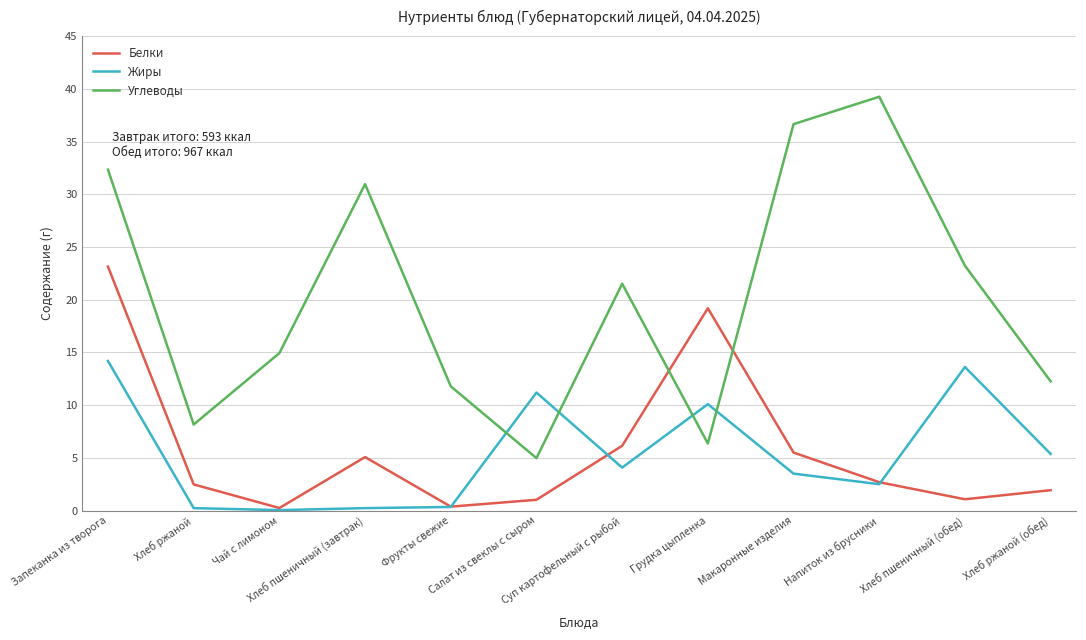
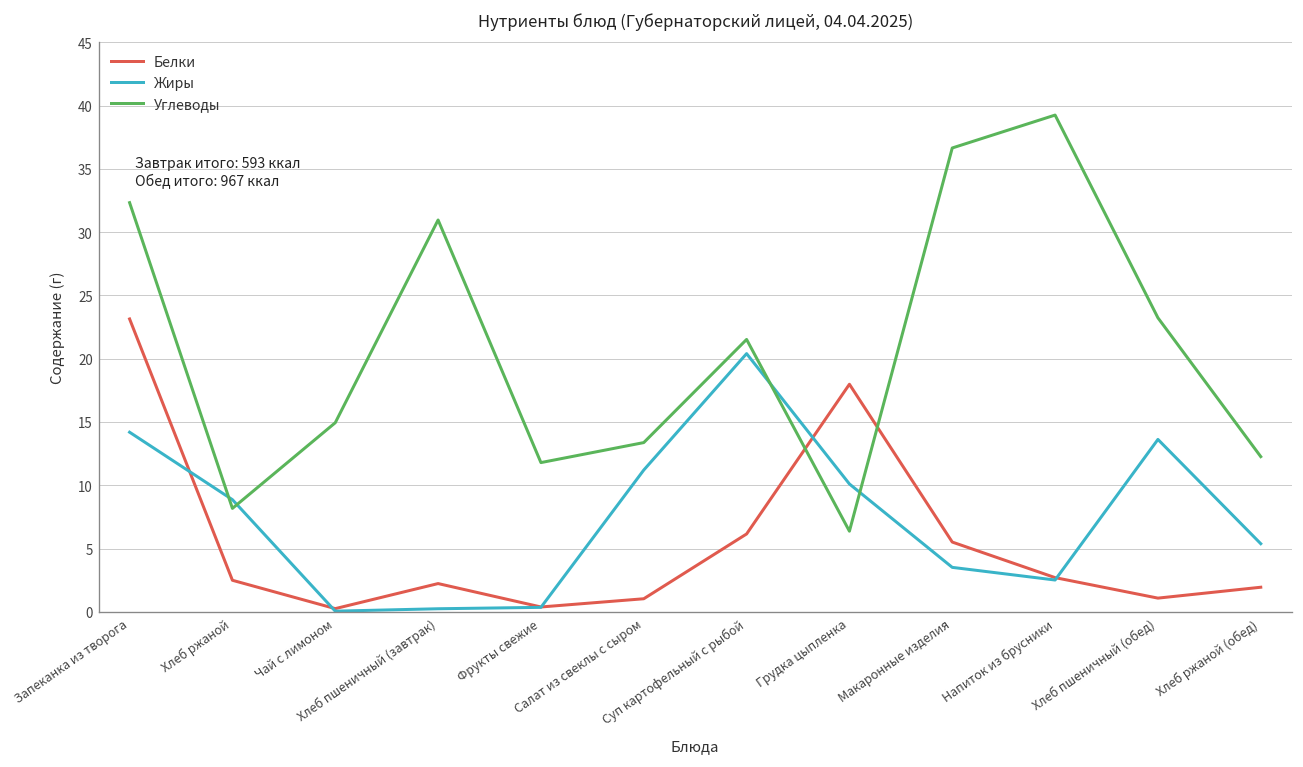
  {
    "Белки": {
      "Запеканка из творога": 23.1,
      "Хлеб ржаной": 2.5,
-     "Хлеб пшеничный (завтрак)": 5.1,
+     "Хлеб пшеничный (завтрак)": 2.2,
      "Салат из свеклы с сыром": 1.0,
      "Суп картофельный с рыбой": 6.2,
-     "Грудка цыпленка": 19.2,
+     "Грудка цыпленка": 18.0,
      "Макаронные изделия": 5.5,
      "Хлеб пшеничный (обед)": 1.1,
      "Хлеб ржаной (обед)": 1.9
    },
    "Жиры": {
      "Запеканка из творога": 14.2,
-     "Хлеб ржаной": 0.2,
+     "Хлеб ржаной": 8.9,
      "Хлеб пшеничный (завтрак)": 0.2,
      "Салат из свеклы с сыром": 11.2,
-     "Суп картофельный с рыбой": 4.1,
+     "Суп картофельный с рыбой": 20.4,
      "Грудка цыпленка": 10.1,
      "Макаронные изделия": 3.5,
      "Хлеб пшеничный (обед)": 13.6,
      "Хлеб ржаной (обед)": 5.4
    },
    "Углеводы": {
      "Хлеб ржаной": 8.2,
      "Чай с лимоном": 14.9,
      "Хлеб пшеничный (завтрак)": 31.0,
      "Фрукты свежие": 11.8,
-     "Салат из свеклы с сыром": 5.0,
+     "Салат из свеклы с сыром": 13.4,
      "Суп картофельный с рыбой": 21.5,
      "Грудка цыпленка": 6.4,
      "Макаронные изделия": 36.7,
      "Напиток из брусники": 39.3,
      "Хлеб пшеничный (обед)": 23.2,
      "Хлеб ржаной (обед)": 12.3
    }
  }
